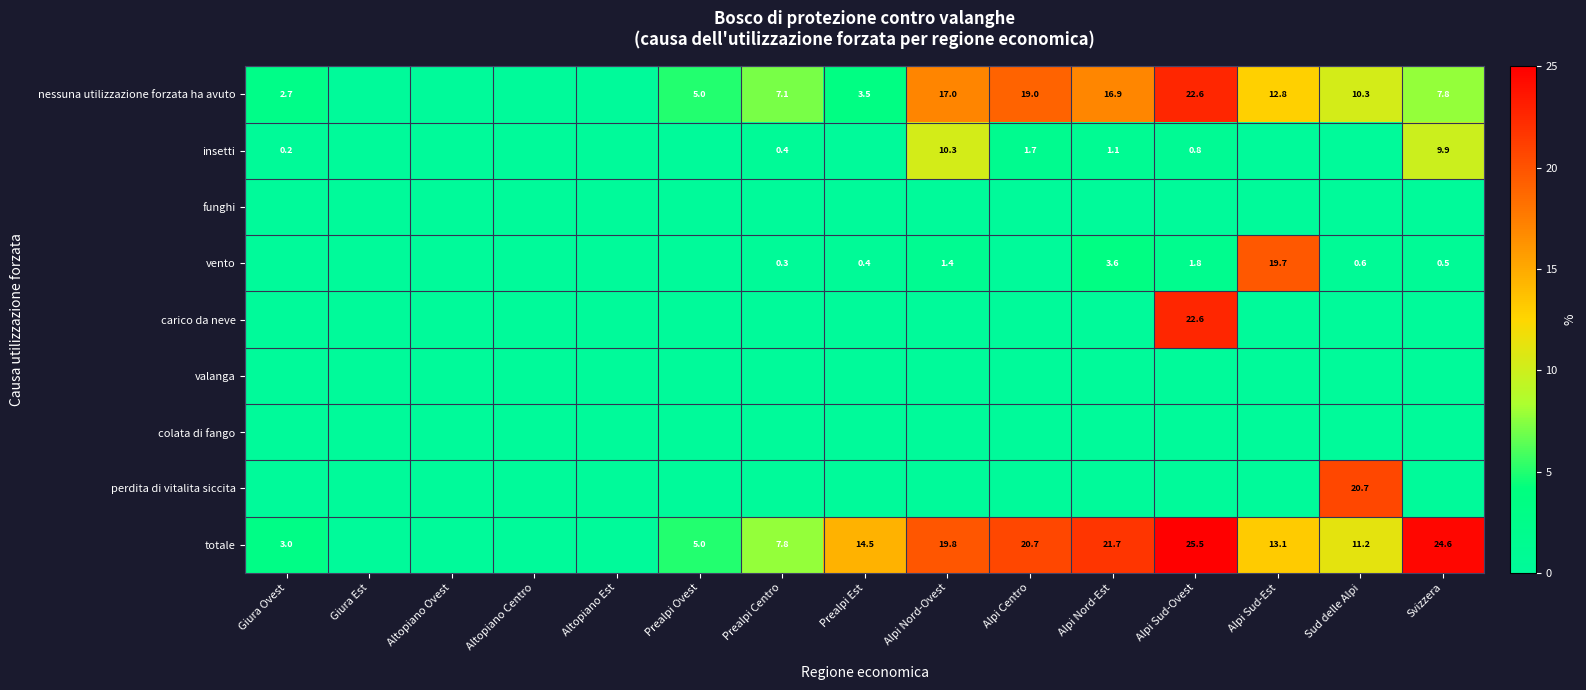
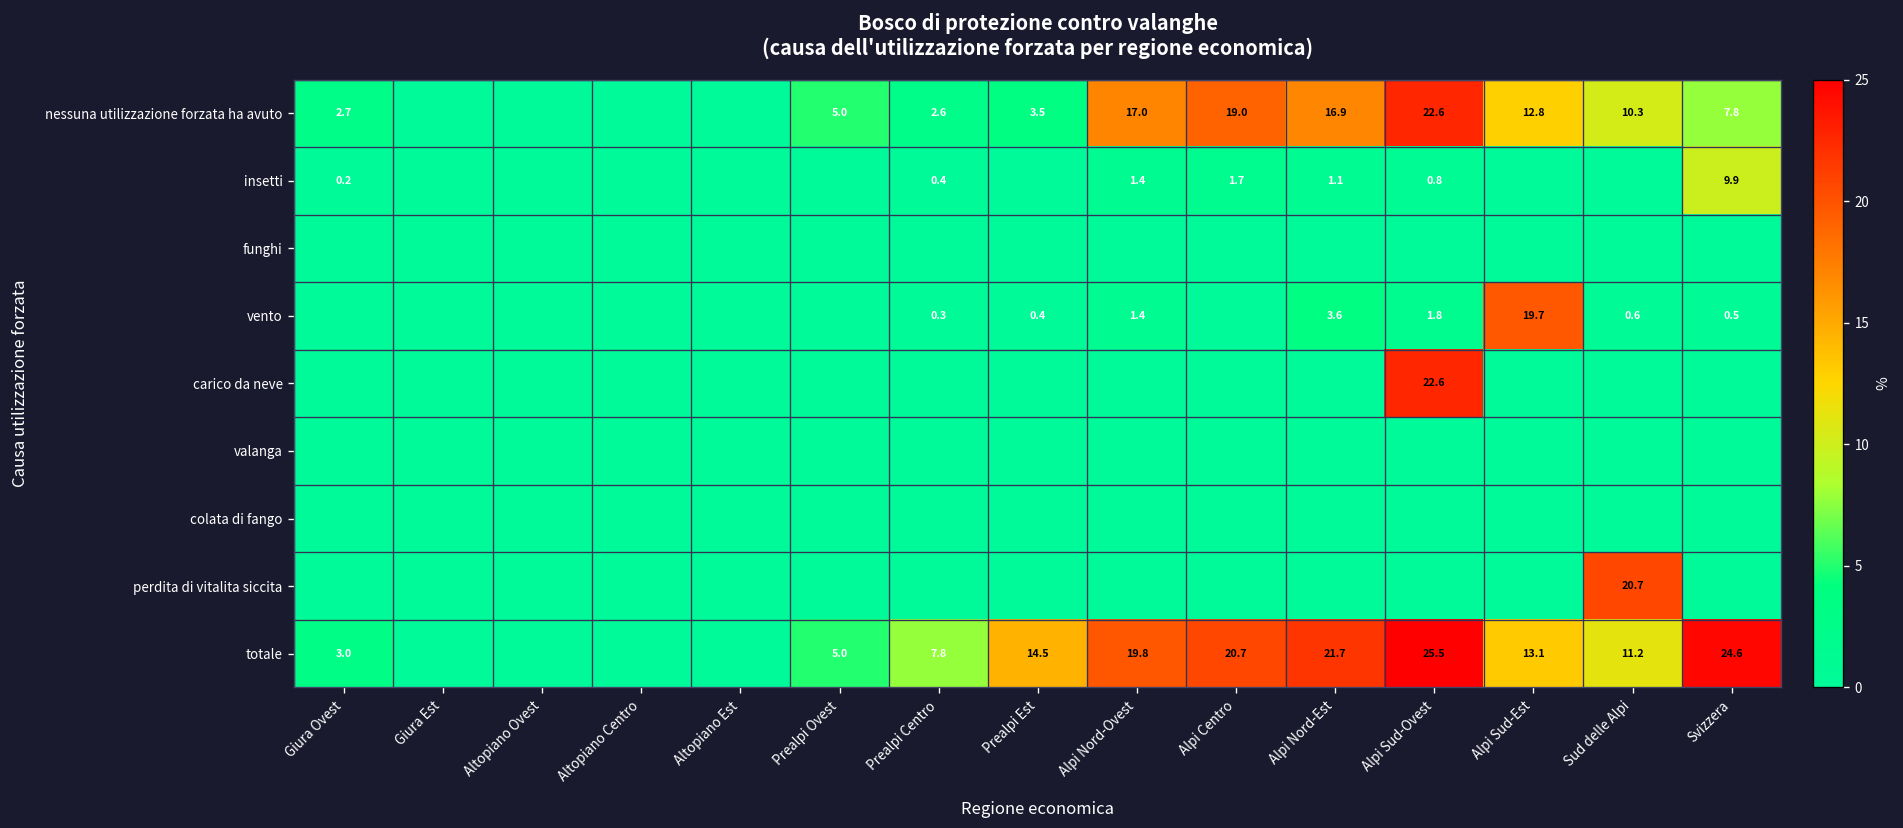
  {
    "nessuna utilizzazione forzata ha avuto": {
      "Giura Ovest": 2.7,
      "Prealpi Ovest": 5.0,
-     "Prealpi Centro": 7.1,
+     "Prealpi Centro": 2.6,
      "Prealpi Est": 3.5,
      "Alpi Nord-Ovest": 17.0,
      "Alpi Centro": 19.0,
      "Alpi Nord-Est": 16.9,
      "Alpi Sud-Ovest": 22.6,
      "Alpi Sud-Est": 12.8,
      "Sud delle Alpi": 10.3,
      "Svizzera": 7.8
    },
    "insetti": {
      "Giura Ovest": 0.2,
      "Prealpi Centro": 0.4,
-     "Alpi Nord-Ovest": 10.3,
+     "Alpi Nord-Ovest": 1.4,
      "Alpi Centro": 1.7,
      "Alpi Nord-Est": 1.1,
      "Alpi Sud-Ovest": 0.8,
      "Svizzera": 9.9
    },
    "vento": {
      "Prealpi Centro": 0.3,
      "Prealpi Est": 0.4,
      "Alpi Nord-Ovest": 1.4,
      "Alpi Nord-Est": 3.6,
      "Alpi Sud-Ovest": 1.8,
      "Alpi Sud-Est": 19.7,
      "Sud delle Alpi": 0.6,
      "Svizzera": 0.5
    },
    "carico da neve": {
      "Alpi Sud-Ovest": 22.6
    },
    "perdita di vitalita siccita": {
      "Sud delle Alpi": 20.7
    },
    "totale": {
      "Giura Ovest": 3.0,
      "Prealpi Ovest": 5.0,
      "Prealpi Centro": 7.8,
      "Prealpi Est": 14.5,
      "Alpi Nord-Ovest": 19.8,
      "Alpi Centro": 20.7,
      "Alpi Nord-Est": 21.7,
      "Alpi Sud-Ovest": 25.5,
      "Alpi Sud-Est": 13.1,
      "Sud delle Alpi": 11.2,
      "Svizzera": 24.6
    }
  }
